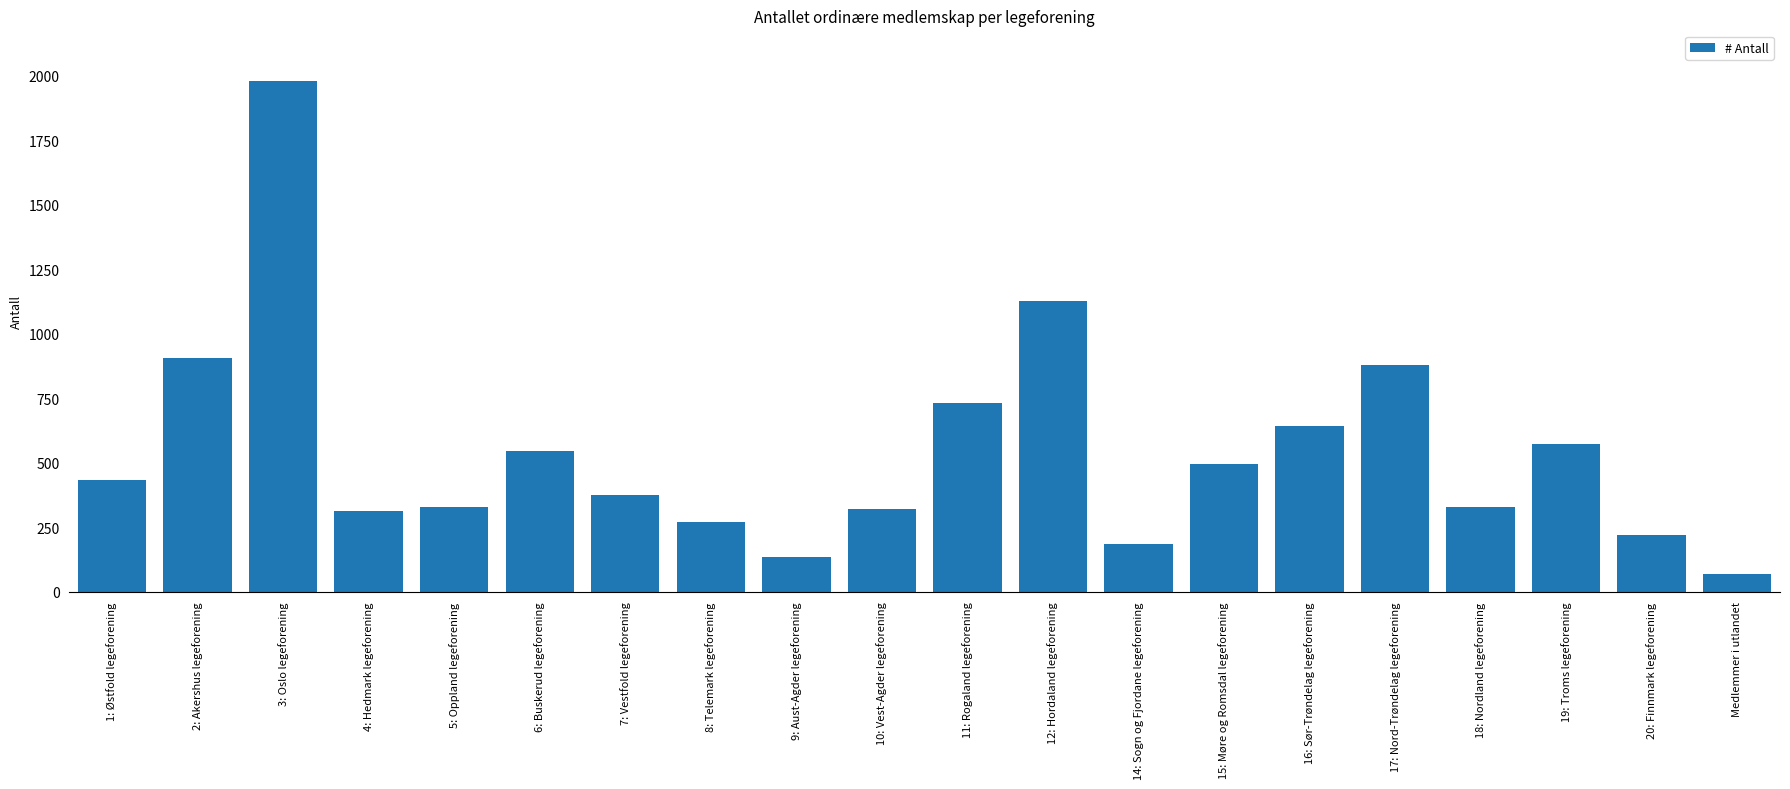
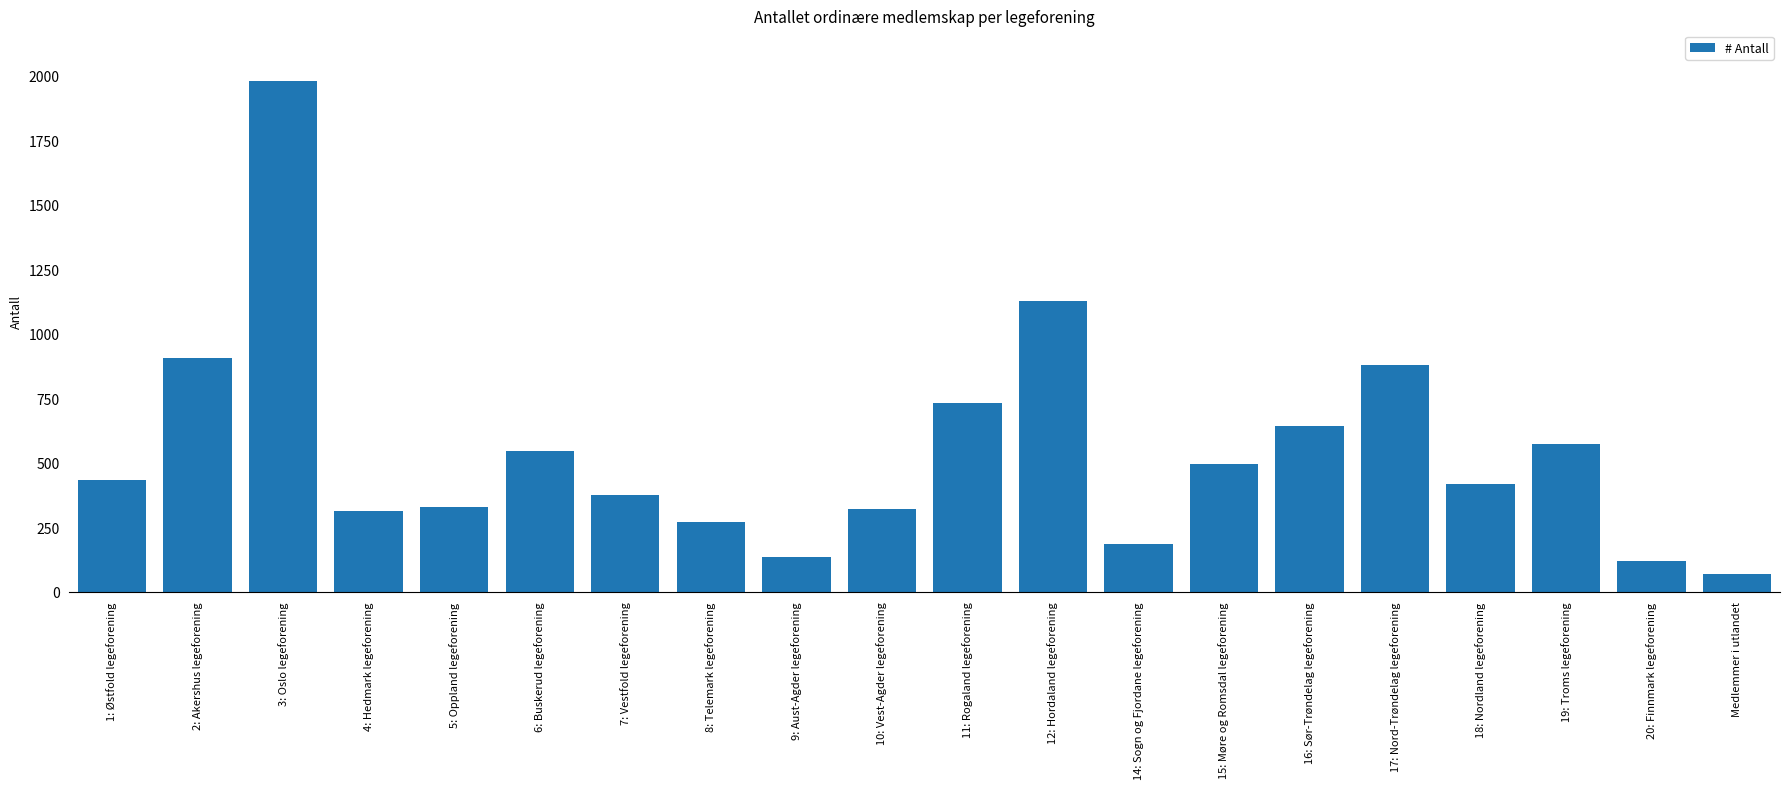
  {
    "1: Østfold legeforening": 440,
    "2: Akershus legeforening": 910,
    "3: Oslo legeforening": 1980,
    "4: Hedmark legeforening": 310,
    "5: Oppland legeforening": 330,
    "6: Buskerud legeforening": 550,
    "7: Vestfold legeforening": 380,
    "8: Telemark legeforening": 270,
    "9: Aust-Agder legeforening": 140,
    "10: Vest-Agder legeforening": 320,
    "11: Rogaland legeforening": 730,
    "12: Hordaland legeforening": 1130,
    "14: Sogn og Fjordane legeforening": 190,
    "15: Møre og Romsdal legeforening": 500,
    "16: Sør-Trøndelag legeforening": 640,
    "17: Nord-Trøndelag legeforening": 880,
-   "18: Nordland legeforening": 330,
+   "18: Nordland legeforening": 420,
    "19: Troms legeforening": 570,
-   "20: Finnmark legeforening": 220,
+   "20: Finnmark legeforening": 120,
    "Medlemmer i utlandet": 70
  }
